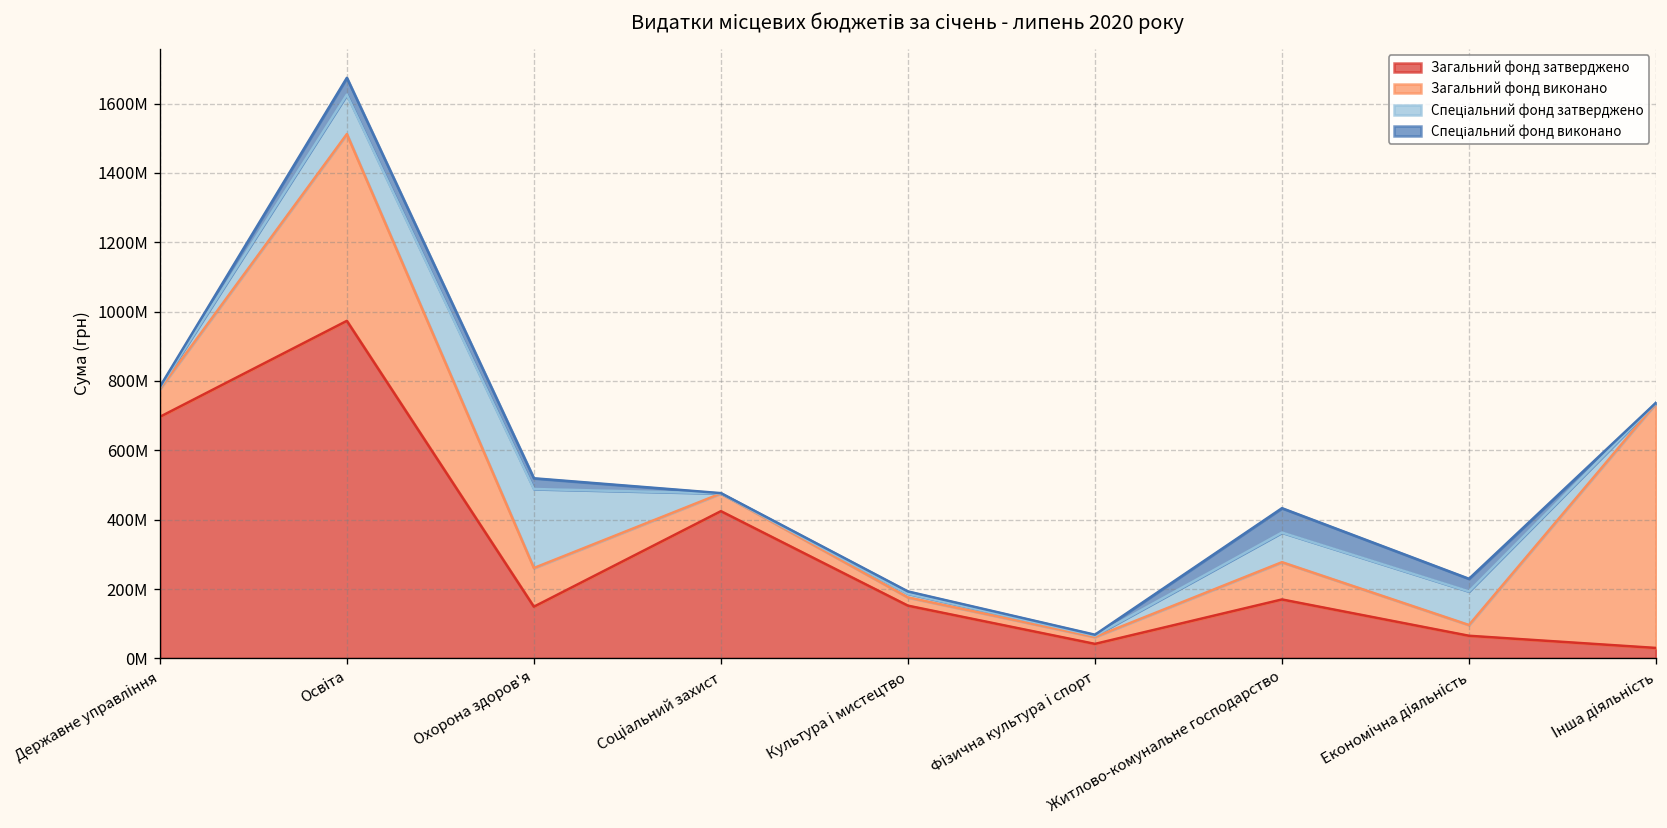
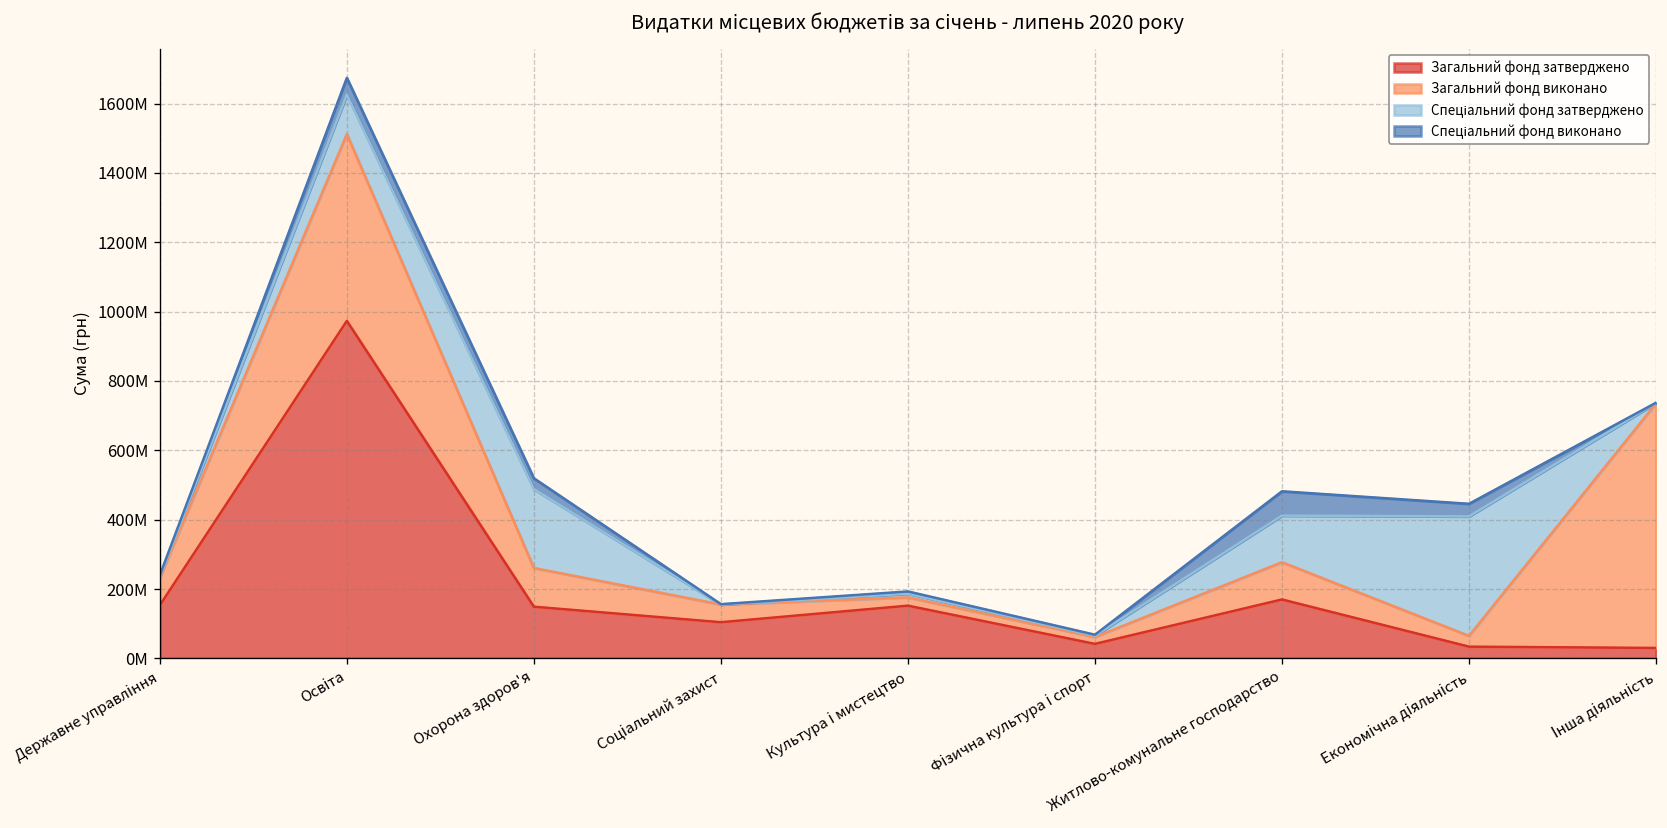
  {
    "Загальний фонд затверджено": {
-     "Державне управління": 700000000,
+     "Державне управління": 150000000,
      "Освіта": 970000000,
      "Охорона здоров'я": 150000000,
-     "Соціальний захист": 420000000,
+     "Соціальний захист": 100000000,
      "Культура і мистецтво": 150000000,
      "Фізична культура і спорт": 40000000,
      "Житлово-комунальне господарство": 170000000,
-     "Економічна діяльність": 70000000,
+     "Економічна діяльність": 30000000,
      "Інша діяльність": 30000000
    },
    "Загальний фонд виконано": {
      "Освіта": 540000000,
      "Охорона здоров'я": 110000000,
      "Культура і мистецтво": 20000000,
      "Житлово-комунальне господарство": 110000000,
      "Економічна діяльність": 30000000
    },
    "Спеціальний фонд затверджено": {
      "Освіта": 110000000,
      "Охорона здоров'я": 230000000,
-     "Житлово-комунальне господарство": 90000000,
-     "Економічна діяльність": 100000000
+     "Житлово-комунальне господарство": 130000000,
+     "Економічна діяльність": 340000000
    },
    "Спеціальний фонд виконано": {
      "Освіта": 50000000,
      "Охорона здоров'я": 30000000,
      "Житлово-комунальне господарство": 70000000,
      "Економічна діяльність": 40000000
    }
  }
